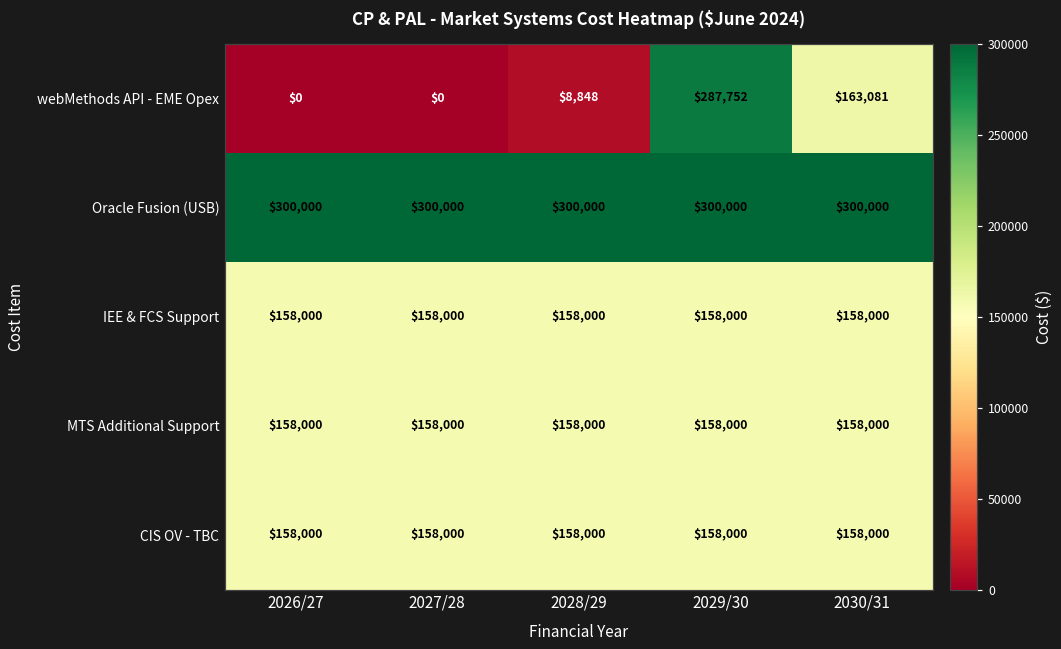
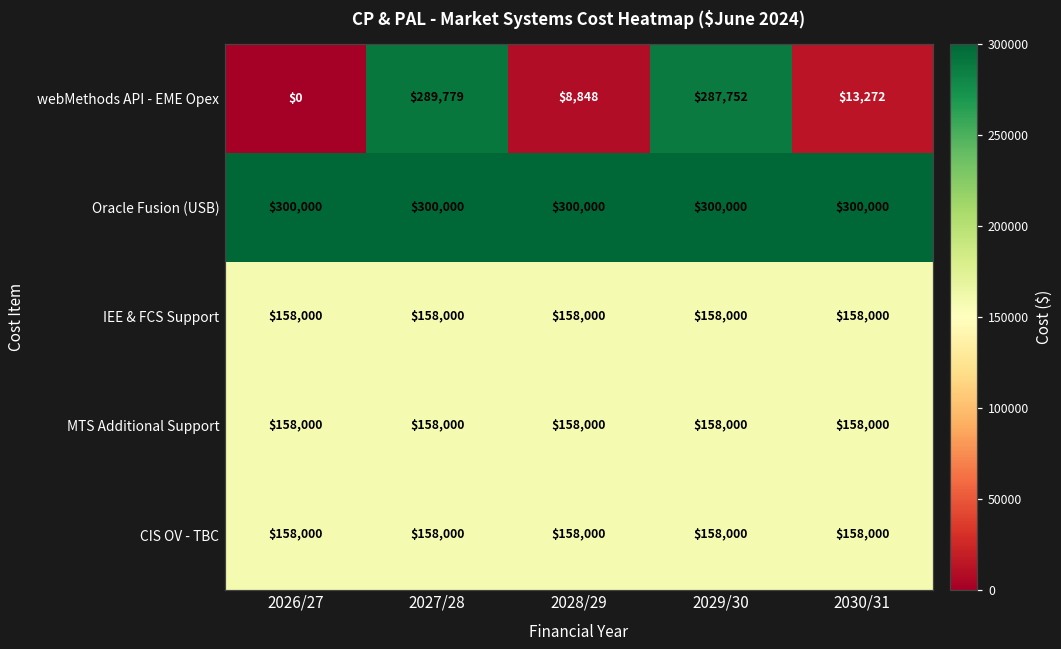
  {
    "webMethods API - EME Opex": {
      "2026/27": "$0",
-     "2027/28": "$0",
+     "2027/28": "$289,779",
      "2028/29": "$8,848",
      "2029/30": "$287,752",
-     "2030/31": "$163,081"
+     "2030/31": "$13,272"
    },
    "Oracle Fusion (USB)": {
      "2026/27": "$300,000",
      "2027/28": "$300,000",
      "2028/29": "$300,000",
      "2029/30": "$300,000",
      "2030/31": "$300,000"
    },
    "IEE & FCS Support": {
      "2026/27": "$158,000",
      "2027/28": "$158,000",
      "2028/29": "$158,000",
      "2029/30": "$158,000",
      "2030/31": "$158,000"
    },
    "MTS Additional Support": {
      "2026/27": "$158,000",
      "2027/28": "$158,000",
      "2028/29": "$158,000",
      "2029/30": "$158,000",
      "2030/31": "$158,000"
    },
    "CIS OV - TBC": {
      "2026/27": "$158,000",
      "2027/28": "$158,000",
      "2028/29": "$158,000",
      "2029/30": "$158,000",
      "2030/31": "$158,000"
    }
  }
